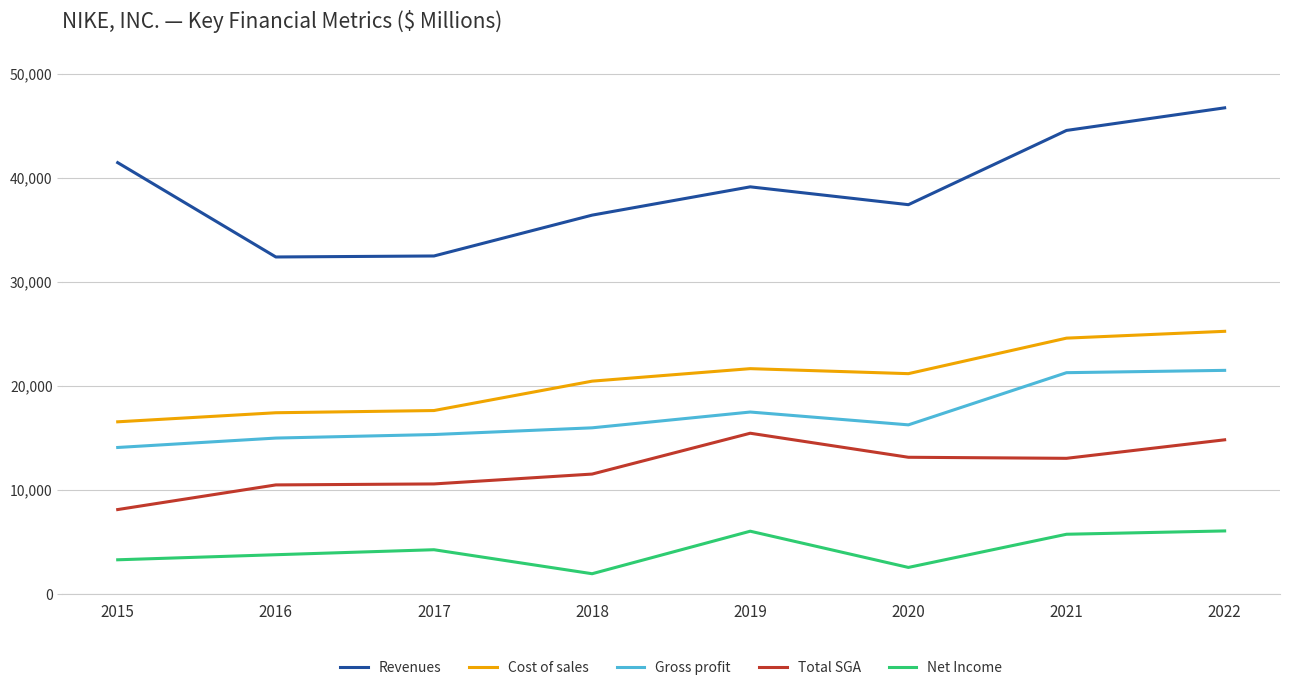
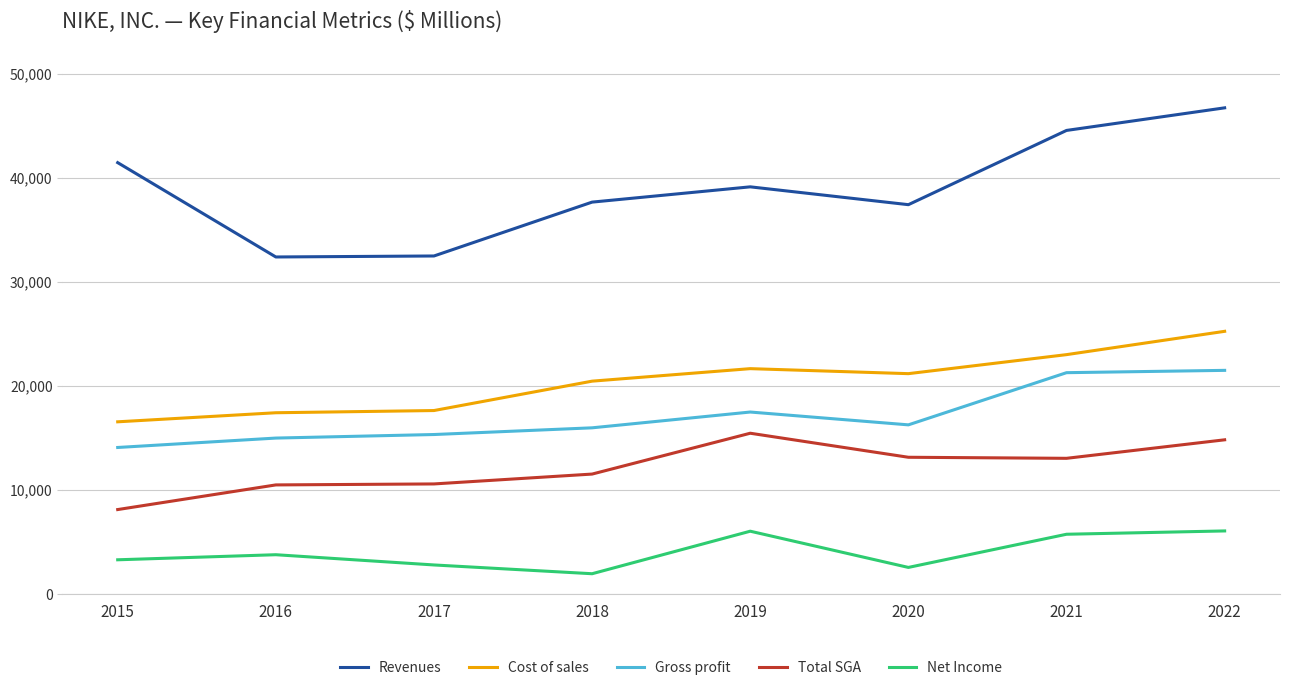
  {
    "Revenues": {
      "2015": "41,400",
      "2016": "32,400",
      "2017": "32,500",
-     "2018": "36,400",
+     "2018": "37,600",
      "2019": "39,100",
      "2020": "37,400",
      "2021": "44,500",
      "2022": "46,700"
    },
    "Cost of sales": {
      "2015": "16,500",
      "2016": "17,400",
      "2017": "17,600",
      "2018": "20,400",
      "2019": "21,600",
      "2020": "21,200",
-     "2021": "24,600",
+     "2021": "23,000",
      "2022": "25,200"
    },
    "Gross profit": {
      "2015": "14,100",
      "2016": "15,000",
      "2017": "15,300",
      "2018": "16,000",
      "2019": "17,500",
      "2020": "16,200",
      "2021": "21,300",
      "2022": "21,500"
    },
    "Total SGA": {
      "2015": "8,100",
      "2016": "10,500",
      "2017": "10,600",
      "2018": "11,500",
      "2019": "15,400",
      "2020": "13,100",
      "2021": "13,000",
      "2022": "14,800"
    },
    "Net Income": {
      "2015": "3,300",
      "2016": "3,800",
-     "2017": "4,200",
+     "2017": "2,800",
      "2018": "1,900",
      "2019": "6,000",
      "2020": "2,500",
      "2021": "5,700",
      "2022": "6,000"
    }
  }
